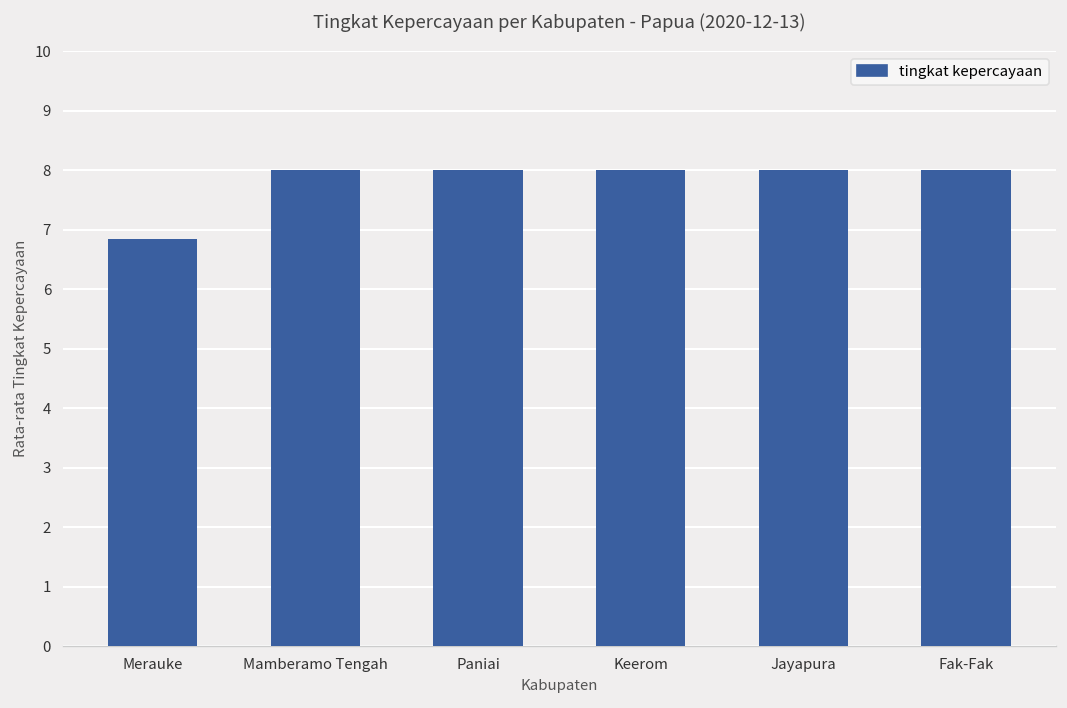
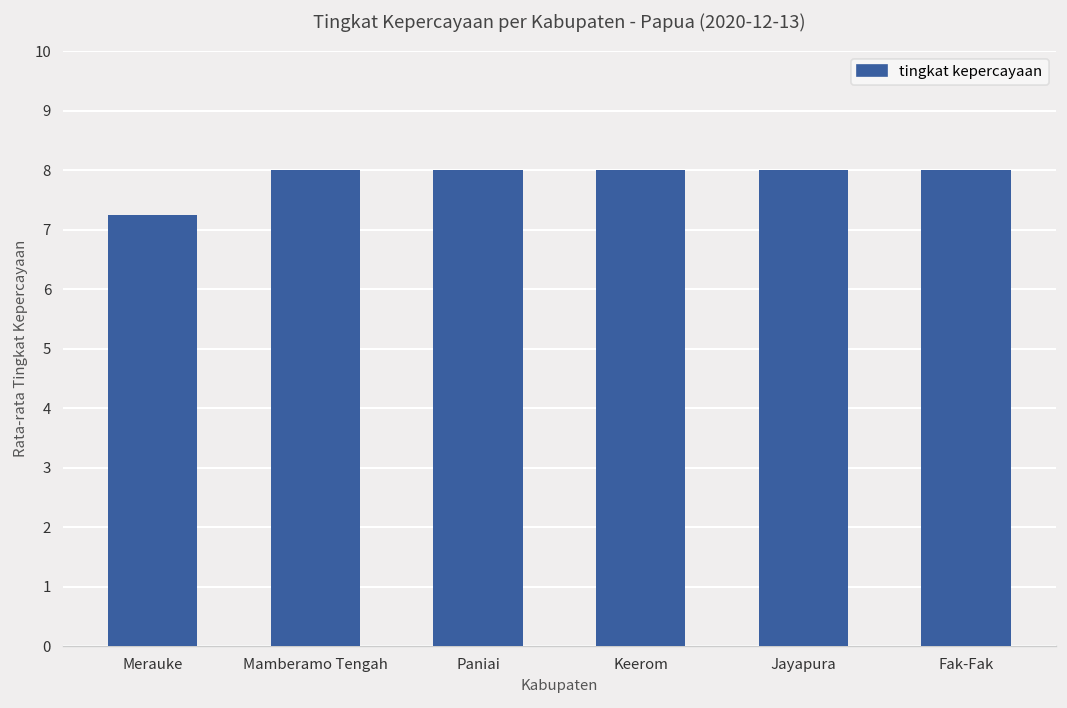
  {
-   "Merauke": 6.9,
+   "Merauke": 7.3,
    "Mamberamo Tengah": 8.0,
    "Paniai": 8.0,
    "Keerom": 8.0,
    "Jayapura": 8.0,
    "Fak-Fak": 8.0
  }
